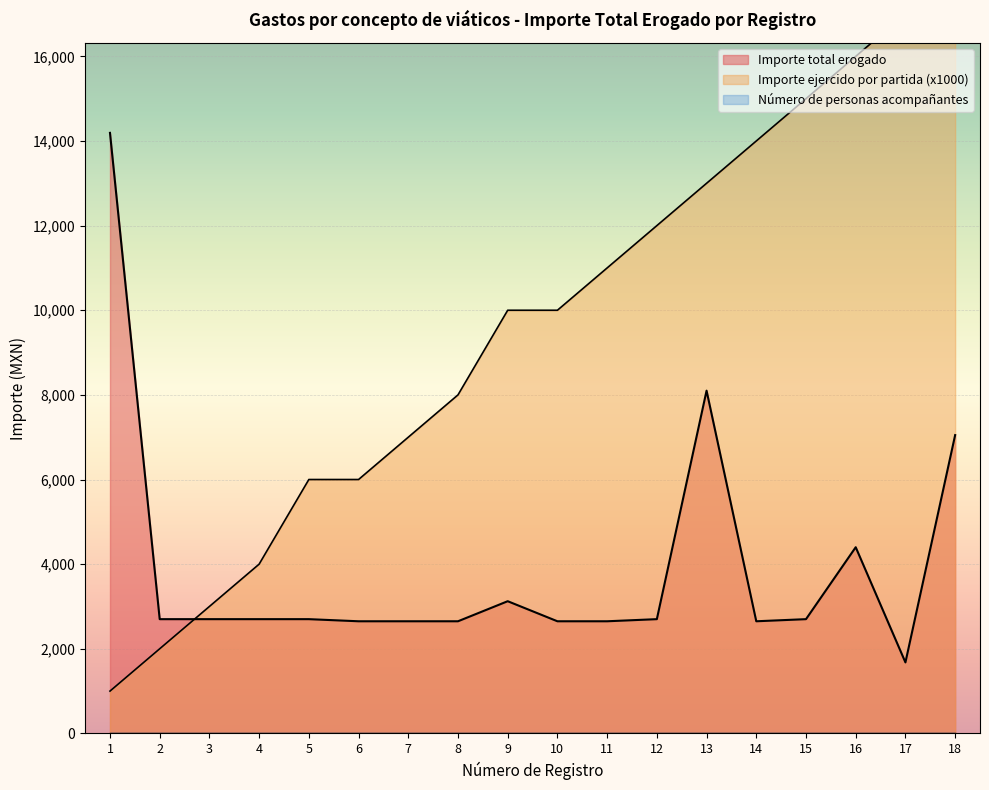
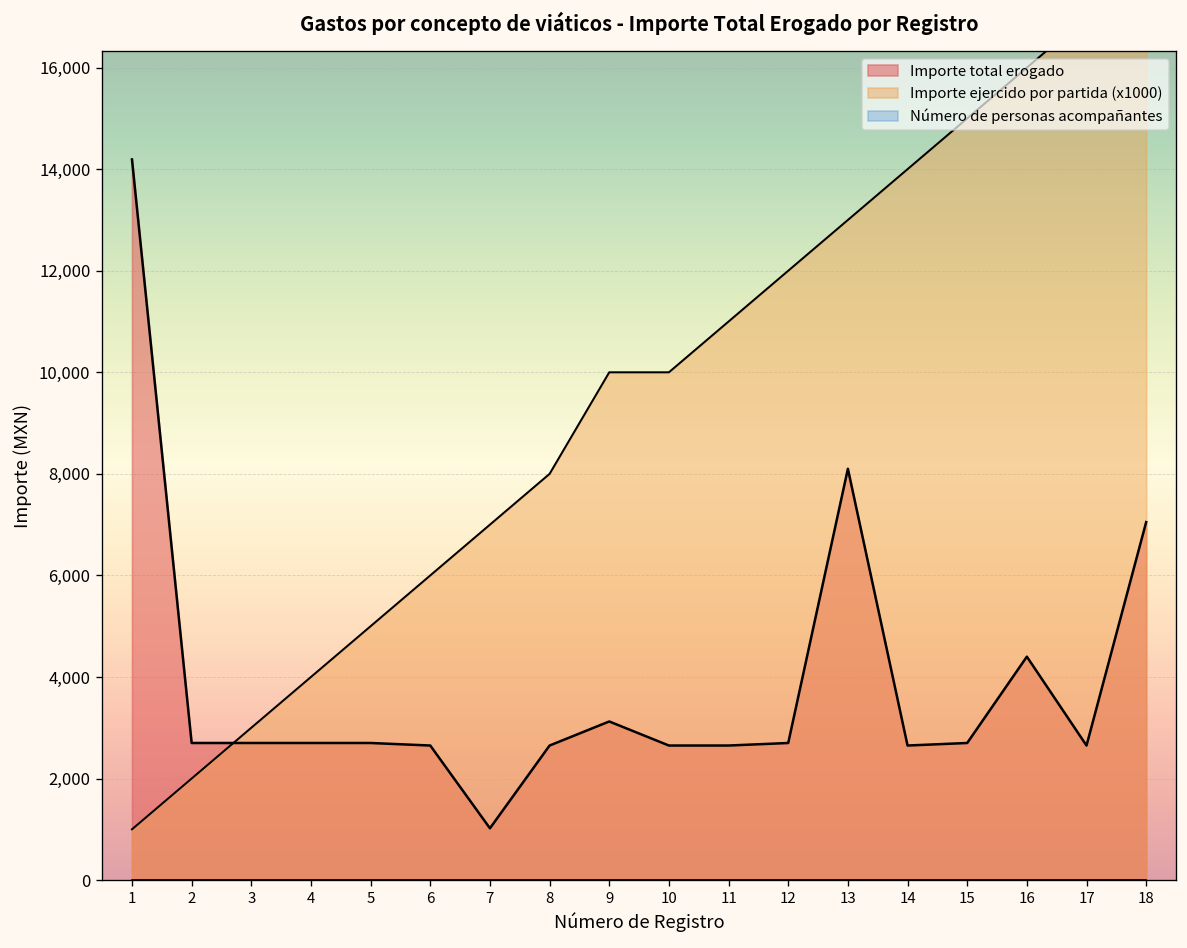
  {
    "Importe total erogado": {
      "1": "14,200",
      "2": "2,700",
      "3": "2,700",
      "4": "2,700",
      "5": "2,700",
      "6": "2,700",
-     "7": "2,700",
+     "7": "1,000",
      "8": "2,700",
      "9": "3,100",
      "10": "2,700",
      "11": "2,700",
      "12": "2,700",
      "13": "8,100",
      "14": "2,700",
      "15": "2,700",
      "16": "4,400",
-     "17": "1,700",
+     "17": "2,700",
      "18": "7,100"
    },
    "Importe ejercido por partida (x1000)": {
      "1": "1,000",
      "2": "2,000",
      "3": "3,000",
      "4": "4,000",
-     "5": "6,000",
+     "5": "5,000",
      "6": "6,000",
      "7": "7,000",
      "8": "8,000",
      "9": "10,000",
      "10": "10,000",
      "11": "11,000",
      "12": "12,000",
      "13": "13,000",
      "14": "14,000"
    },
    "Número de personas acompañantes": {
      "1": "0",
      "2": "0",
      "3": "0",
      "4": "0",
      "5": "0",
      "6": "0",
      "7": "0",
      "8": "0",
      "9": "0",
      "10": "0",
      "11": "0",
      "12": "0",
      "13": "0",
      "14": "0",
      "15": "0",
      "16": "0",
      "17": "0",
      "18": "0"
    }
  }
